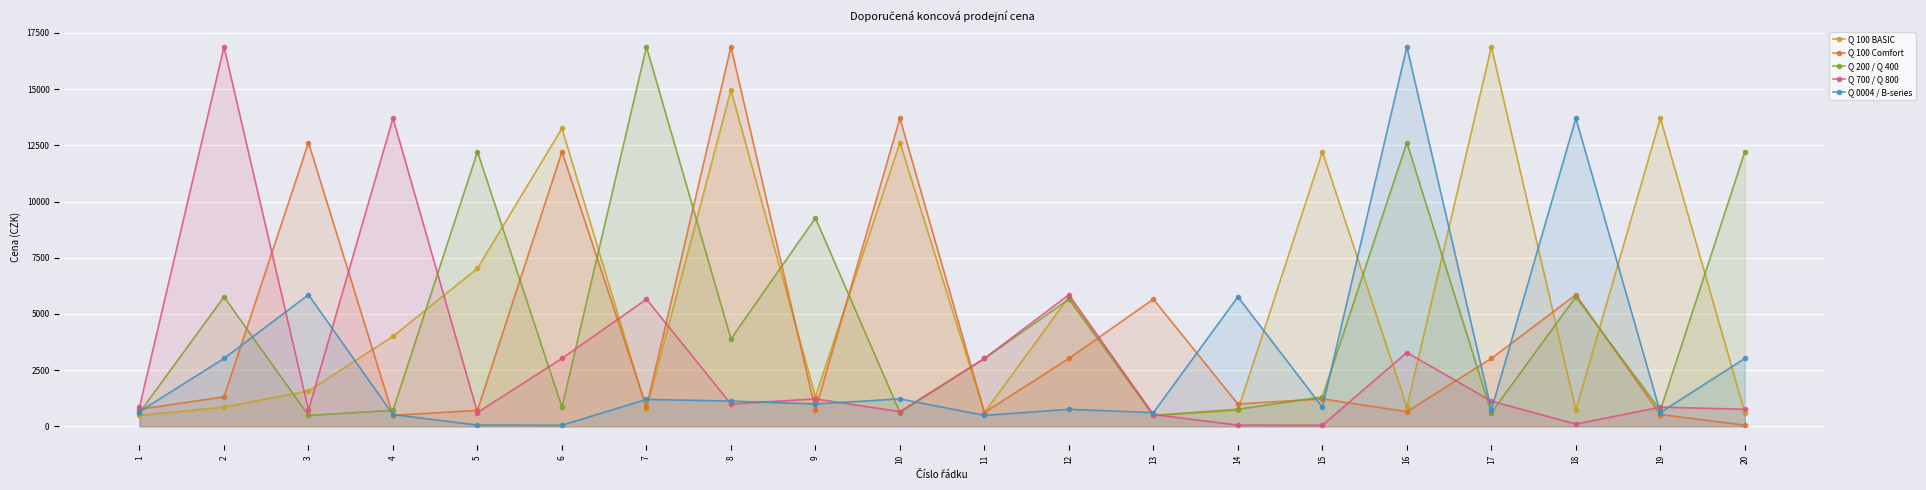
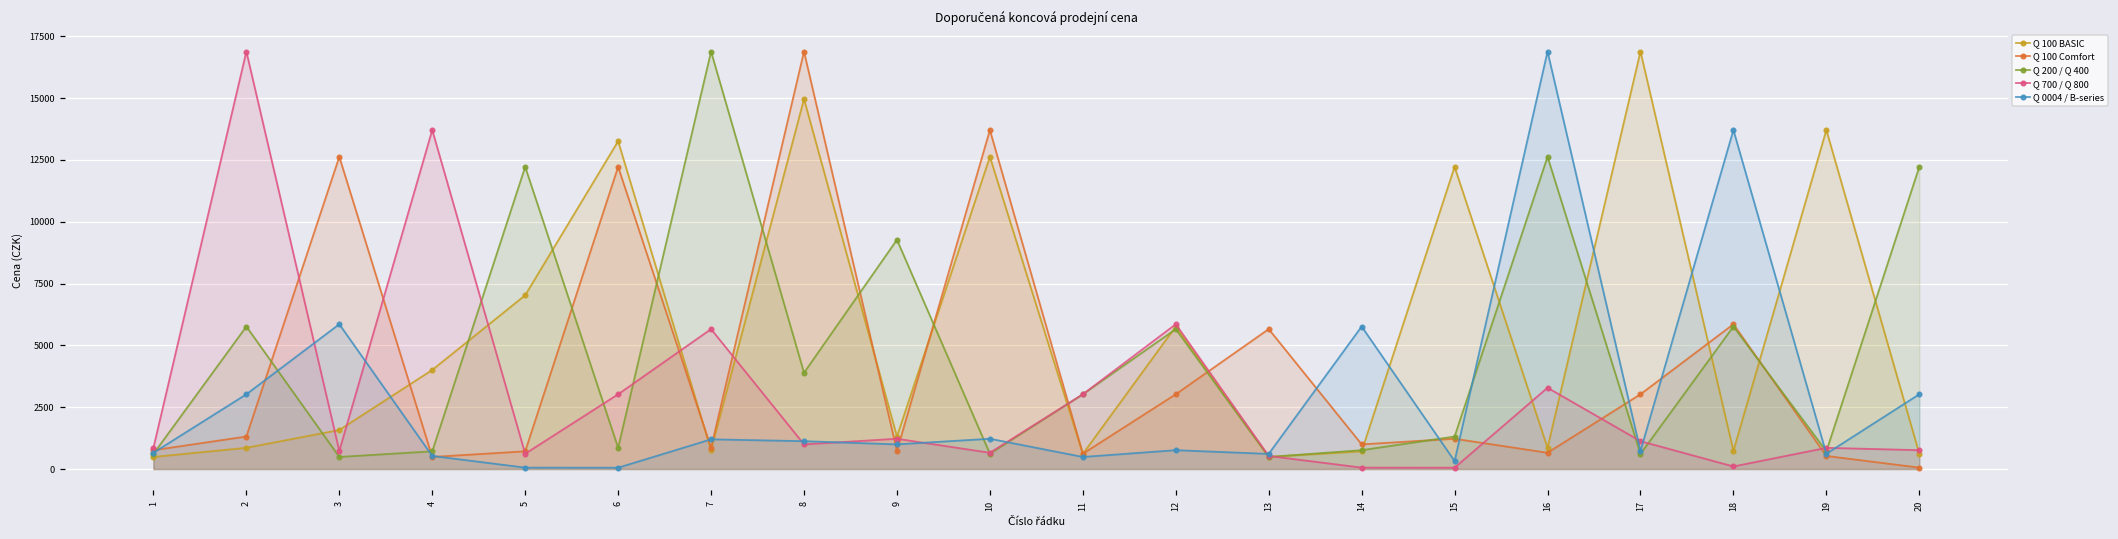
  {
    "Q 200 / Q 400": {
      "2": 5800,
      "3": 500,
      "4": 700,
      "5": 12200,
      "6": 900,
      "7": 16900,
      "8": 3900,
      "9": 9300,
      "16": 12600,
      "17": 600,
      "20": 12200
    },
    "Q 700 / Q 800": {
      "2": 16900,
      "3": 700,
      "4": 13700,
      "6": 3000,
      "7": 5700,
      "8": 1000,
      "14": 100,
      "15": 100,
      "16": 3300,
      "17": 1100,
      "18": 100,
      "19": 900,
      "20": 800
    },
    "Q 0004 / B-series": {
      "2": 3000,
      "3": 5900,
      "5": 100,
      "6": 100,
      "7": 1200,
      "8": 1100,
      "9": 1000,
      "10": 1200,
      "11": 500,
      "12": 800,
      "14": 5800,
-     "15": 900,
+     "15": 300,
      "16": 16900,
      "17": 700,
      "18": 13700,
      "20": 3000
    }
  }
